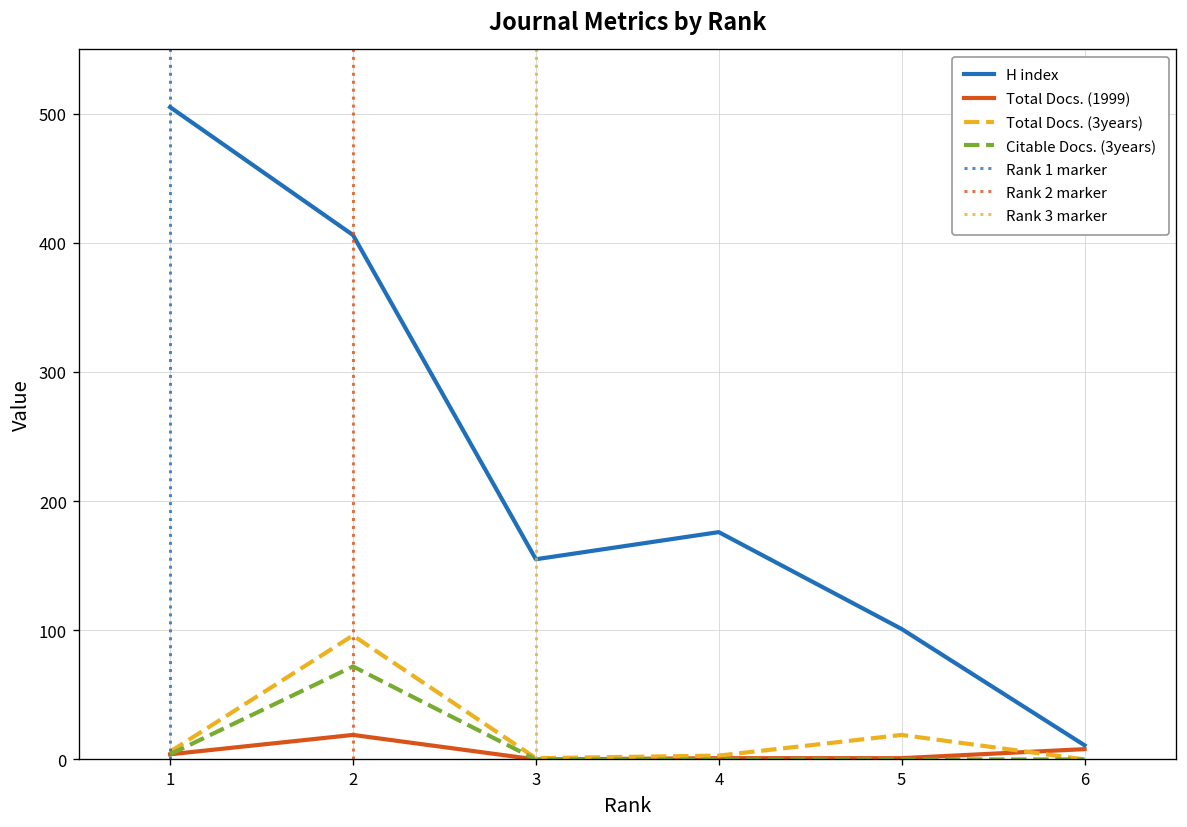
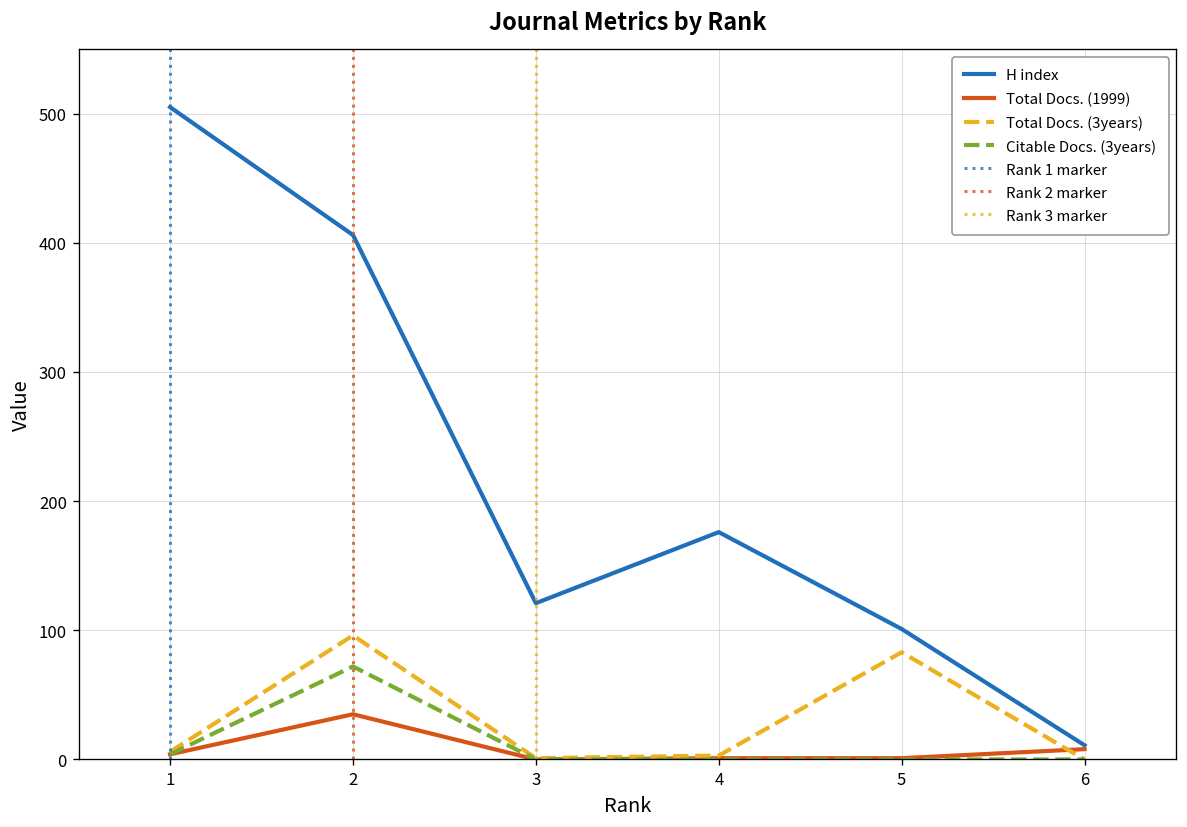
  {
    "H index": {
      "1": 505,
      "2": 406,
-     "3": 155,
+     "3": 121,
      "4": 176,
      "5": 101,
      "6": 11
    },
    "Total Docs. (1999)": {
-     "2": 19,
+     "2": 35,
      "6": 8
    },
    "Total Docs. (3years)": {
      "2": 96,
-     "5": 19
+     "5": 83
    },
    "Citable Docs. (3years)": {
      "2": 72
    }
  }
